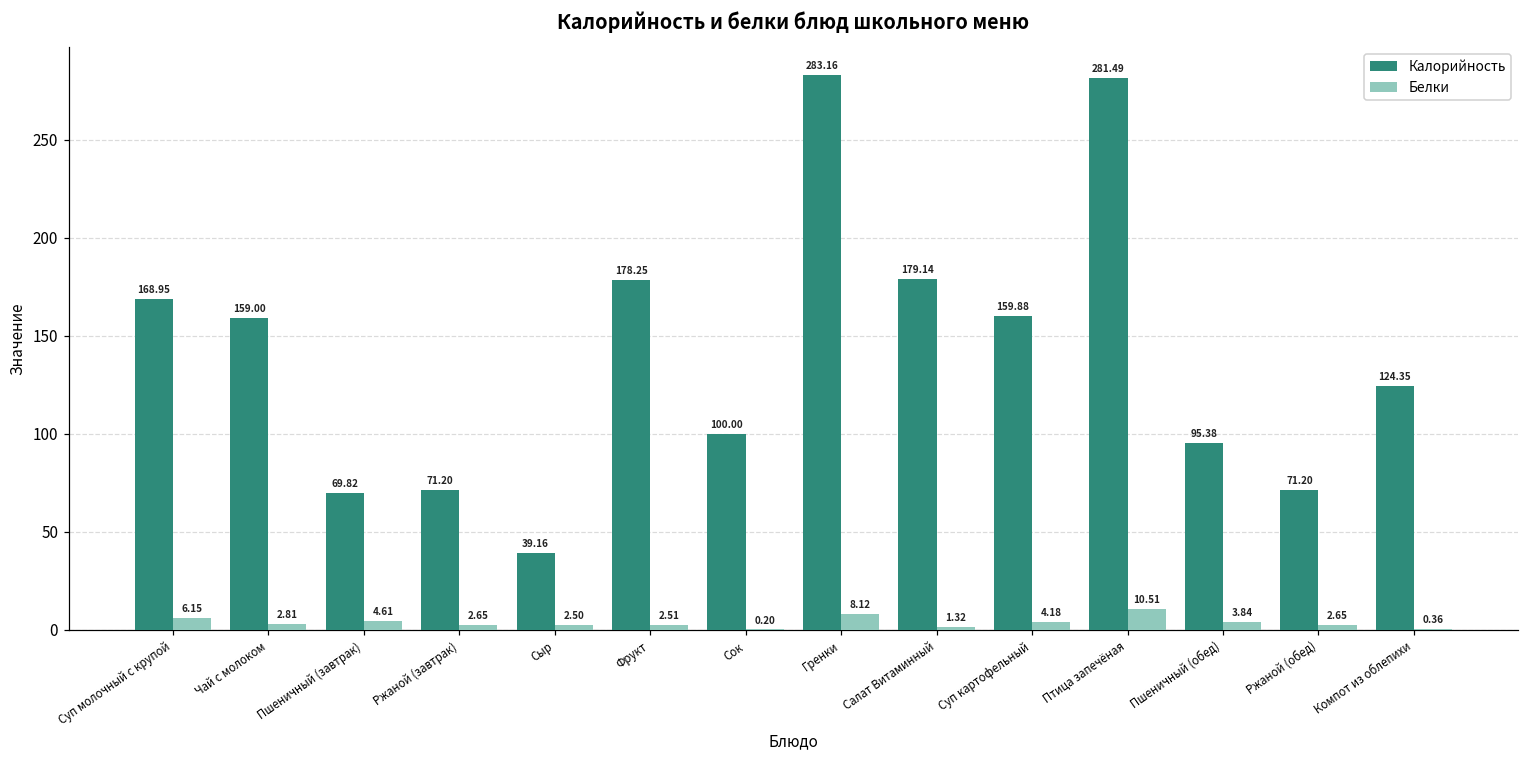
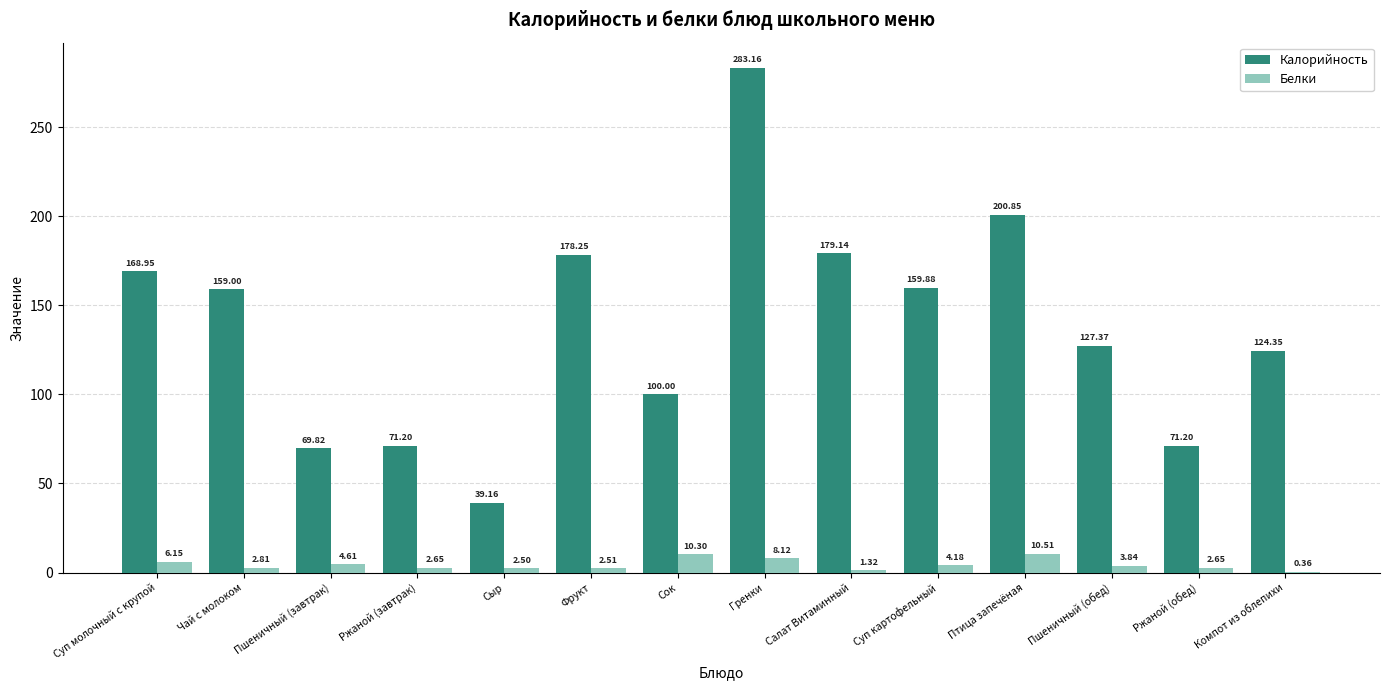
  {
    "Калорийность": {
      "Суп молочный с крупой": 168.95,
      "Чай с молоком": 159.00,
      "Пшеничный (завтрак)": 69.82,
      "Ржаной (завтрак)": 71.20,
      "Сыр": 39.16,
      "Фрукт": 178.25,
      "Сок": 100.00,
      "Гренки": 283.16,
      "Салат Витаминный": 179.14,
      "Суп картофельный": 159.88,
-     "Птица запечёная": 281.49,
-     "Пшеничный (обед)": 95.38,
+     "Птица запечёная": 200.85,
+     "Пшеничный (обед)": 127.37,
      "Ржаной (обед)": 71.20,
      "Компот из облепихи": 124.35
    },
    "Белки": {
      "Суп молочный с крупой": 6.15,
      "Чай с молоком": 2.81,
      "Пшеничный (завтрак)": 4.61,
      "Ржаной (завтрак)": 2.65,
      "Сыр": 2.50,
      "Фрукт": 2.51,
-     "Сок": 0.20,
+     "Сок": 10.30,
      "Гренки": 8.12,
      "Салат Витаминный": 1.32,
      "Суп картофельный": 4.18,
      "Птица запечёная": 10.51,
      "Пшеничный (обед)": 3.84,
      "Ржаной (обед)": 2.65,
      "Компот из облепихи": 0.36
    }
  }
